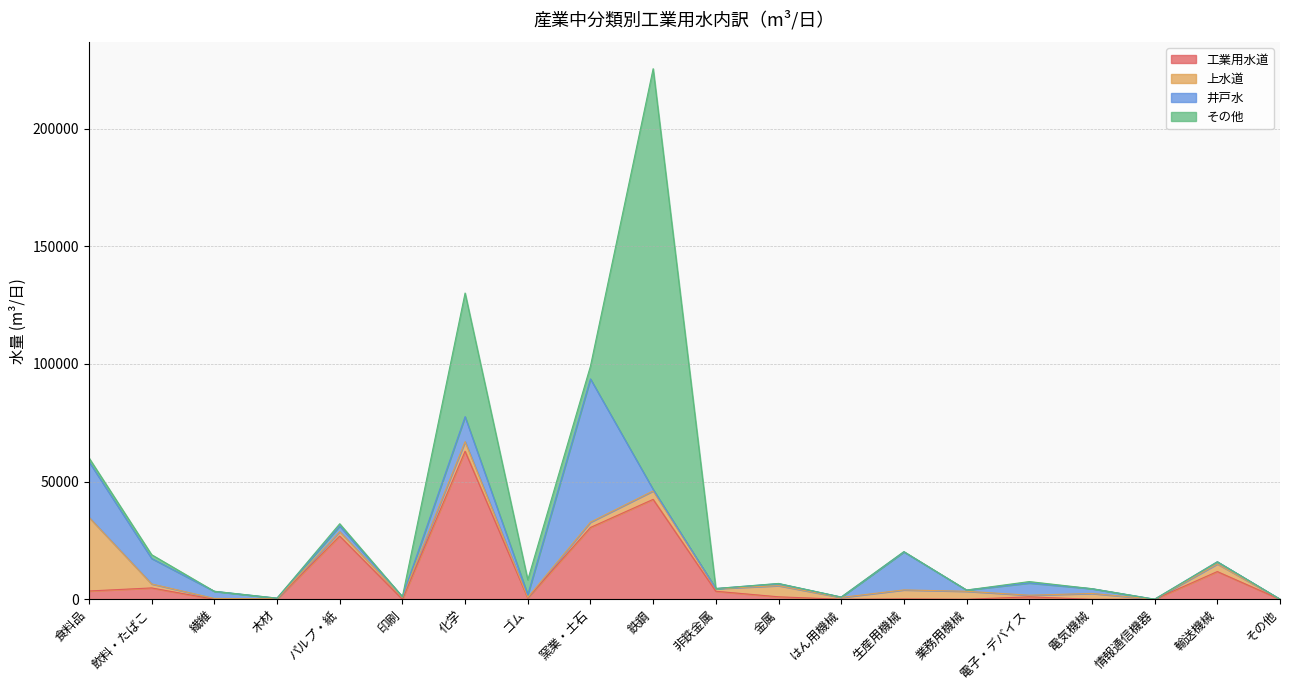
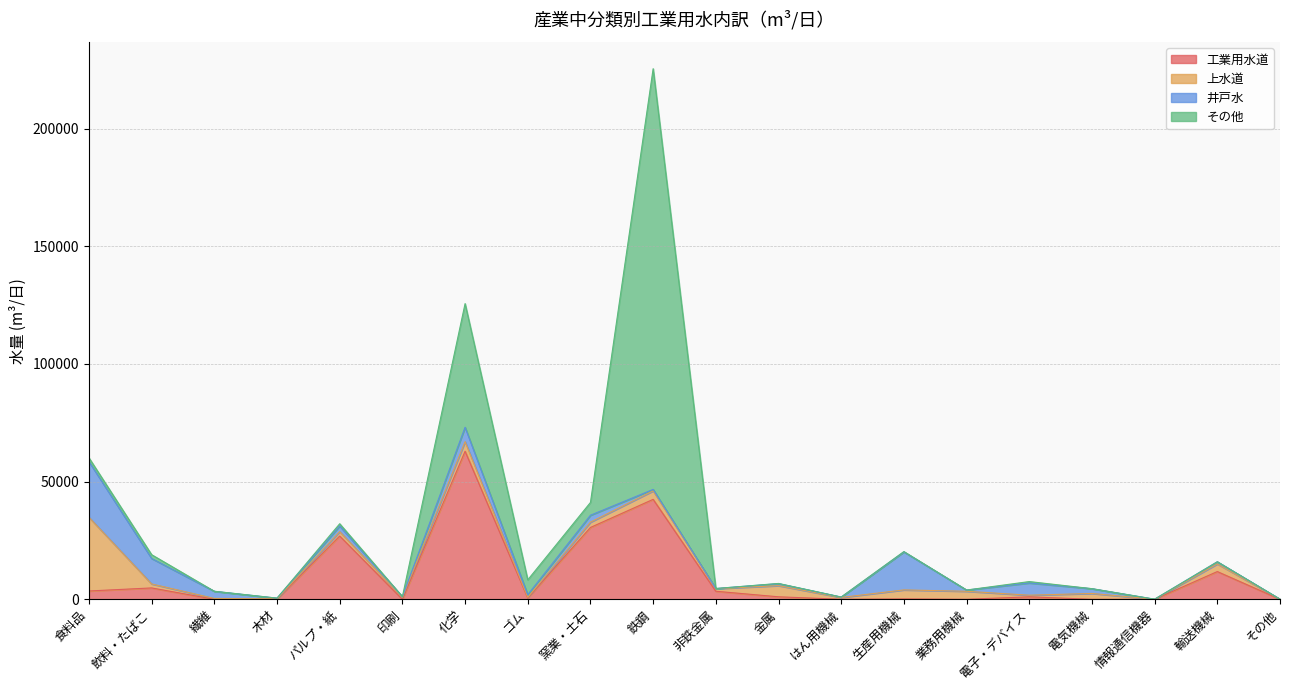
  {
    "工業用水道": {
      "食料品": 4000,
      "飲料・たばこ": 5000,
      "パルプ・紙": 27000,
      "化学": 63000,
      "窯業・土石": 31000,
      "鉄鋼": 42000,
      "非鉄金属": 3000,
      "金属": 1000,
      "生産用機械": 0,
      "業務用機械": 0,
      "電気機械": 0,
      "輸送機械": 12000
    },
    "上水道": {
      "食料品": 31000,
      "飲料・たばこ": 2000,
      "パルプ・紙": 2000,
      "化学": 4000,
      "窯業・土石": 2000,
      "生産用機械": 4000,
      "電気機械": 2000
    },
    "井戸水": {
      "食料品": 24000,
      "飲料・たばこ": 11000,
-     "化学": 11000,
+     "化学": 6000,
      "ゴム": 1000,
-     "窯業・土石": 61000
+     "窯業・土石": 3000
    },
    "その他": {
      "食料品": 2000,
      "飲料・たばこ": 2000,
      "化学": 53000,
      "ゴム": 6000,
      "窯業・土石": 5000,
      "鉄鋼": 179000
    }
  }
